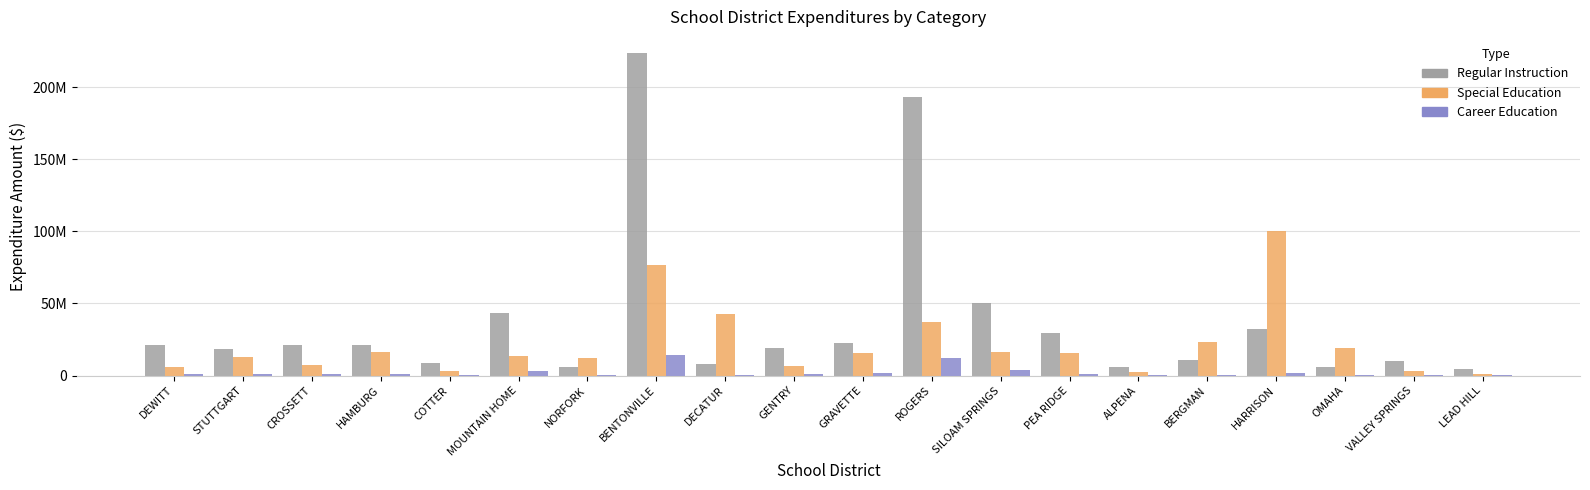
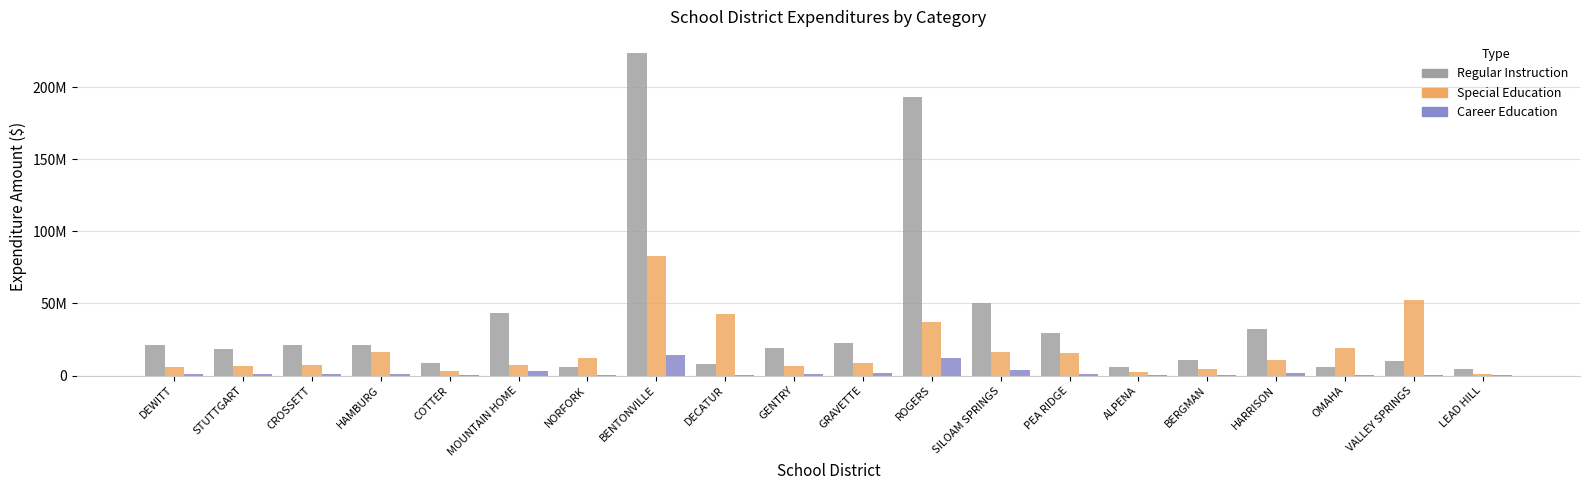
  {
    "Special Education": {
      "DEWITT": 6000000,
-     "STUTTGART": 13000000,
+     "STUTTGART": 6000000,
      "CROSSETT": 7000000,
      "HAMBURG": 16000000,
      "COTTER": 3000000,
-     "MOUNTAIN HOME": 13000000,
+     "MOUNTAIN HOME": 7000000,
      "NORFORK": 12000000,
-     "BENTONVILLE": 77000000,
+     "BENTONVILLE": 83000000,
      "DECATUR": 43000000,
      "GENTRY": 6000000,
-     "GRAVETTE": 15000000,
+     "GRAVETTE": 8000000,
      "ROGERS": 37000000,
      "SILOAM SPRINGS": 16000000,
      "PEA RIDGE": 15000000,
      "ALPENA": 2000000,
-     "BERGMAN": 23000000,
-     "HARRISON": 100000000,
+     "BERGMAN": 5000000,
+     "HARRISON": 11000000,
      "OMAHA": 19000000,
-     "VALLEY SPRINGS": 3000000
+     "VALLEY SPRINGS": 52000000
    }
  }
